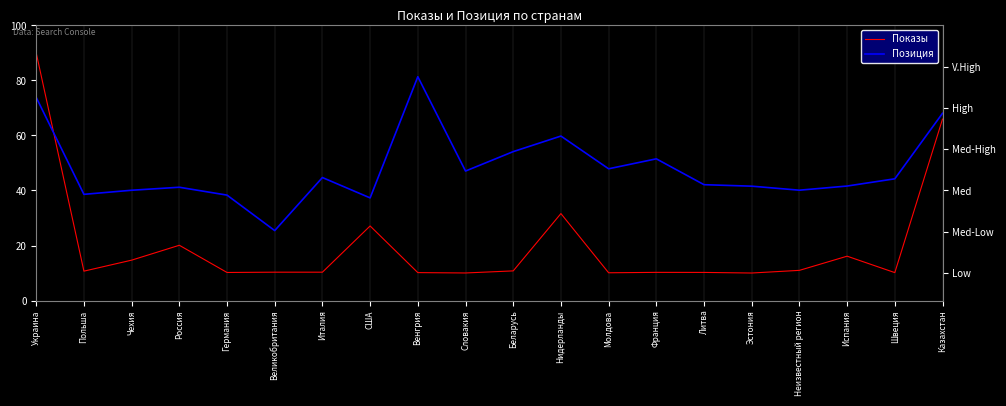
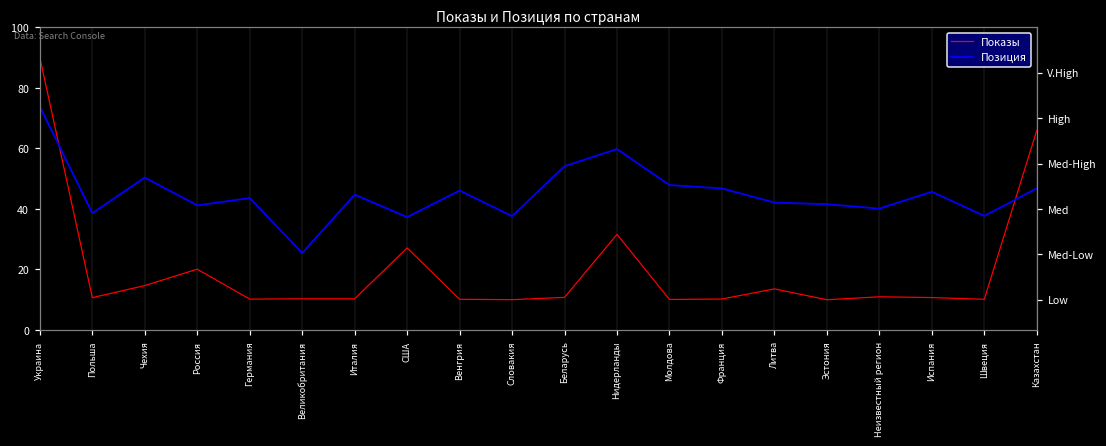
  {
    "Показы": {
      "Украина": 90,
      "Польша": 11,
      "Чехия": 15,
      "Россия": 20,
      "Германия": 10,
      "Великобритания": 10,
      "Италия": 10,
      "США": 27,
      "Венгрия": 10,
      "Словакия": 10,
      "Беларусь": 11,
      "Нидерланды": 32,
      "Молдова": 10,
      "Франция": 10,
-     "Литва": 10,
+     "Литва": 14,
      "Эстония": 10,
      "Неизвестный регион": 11,
-     "Испания": 16,
+     "Испания": 11,
      "Швеция": 10,
      "Казахстан": 66
    },
    "Позиция": {
      "Украина": 74,
      "Польша": 39,
-     "Чехия": 40,
+     "Чехия": 50,
      "Россия": 41,
-     "Германия": 38,
+     "Германия": 44,
      "Великобритания": 25,
      "Италия": 45,
      "США": 37,
-     "Венгрия": 81,
-     "Словакия": 47,
+     "Венгрия": 46,
+     "Словакия": 38,
      "Беларусь": 54,
      "Нидерланды": 60,
      "Молдова": 48,
-     "Франция": 52,
+     "Франция": 47,
      "Литва": 42,
      "Эстония": 42,
      "Неизвестный регион": 40,
-     "Испания": 42,
-     "Швеция": 44,
-     "Казахстан": 68
+     "Испания": 46,
+     "Швеция": 38,
+     "Казахстан": 47
    }
  }
